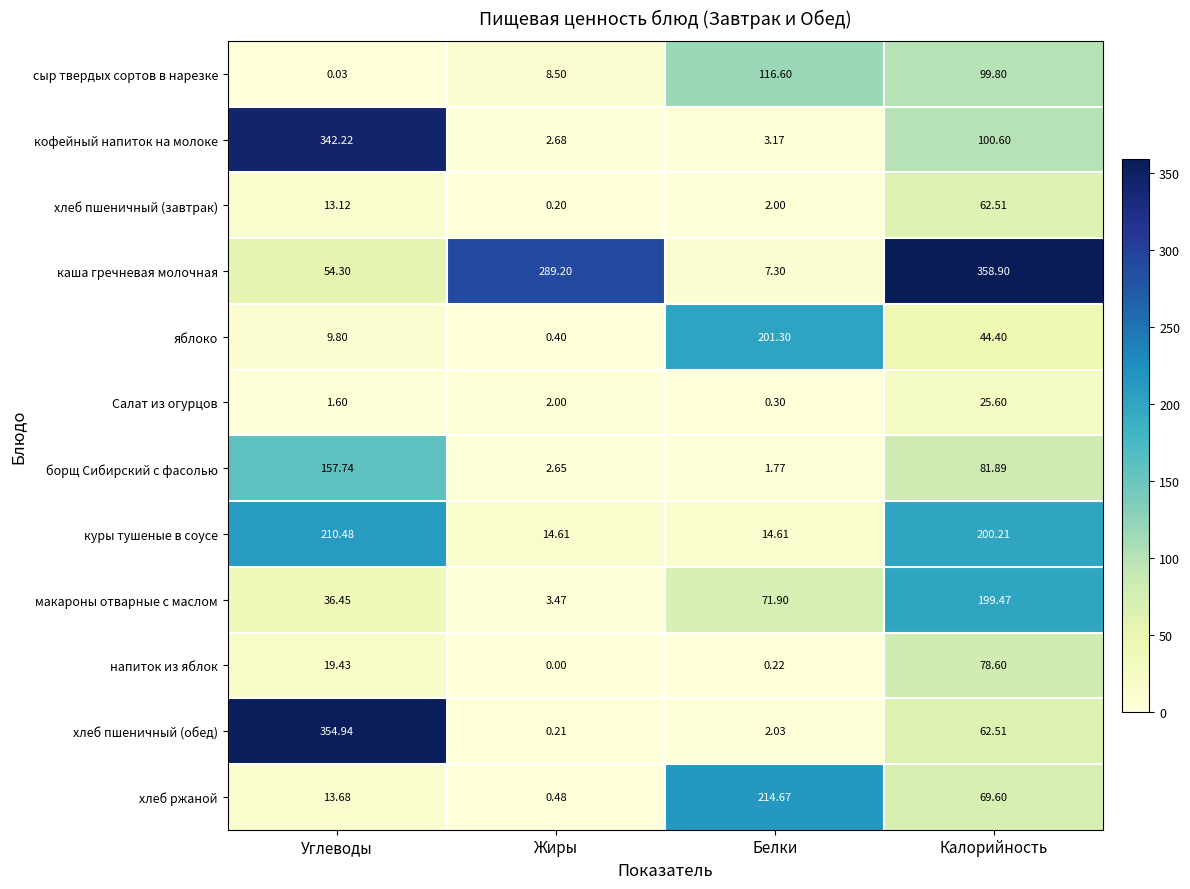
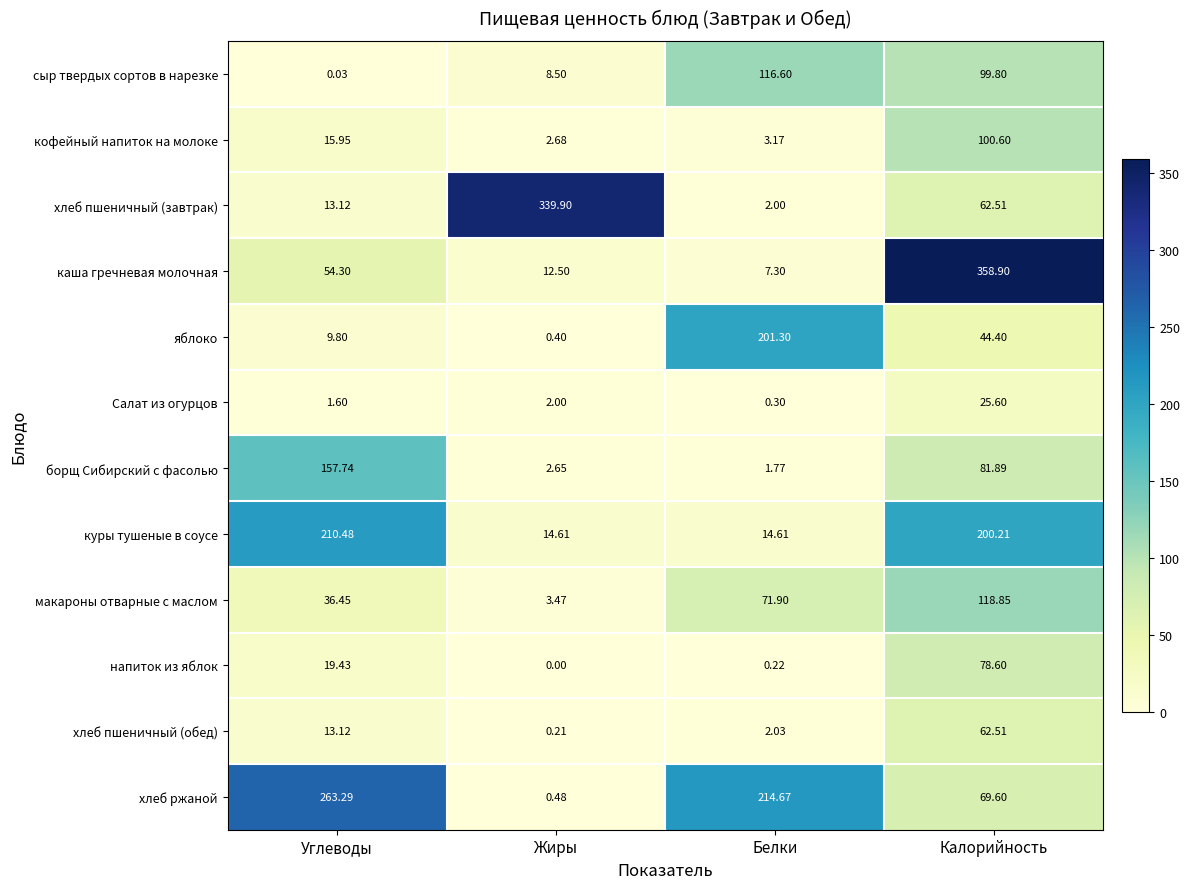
  {
    "сыр твердых сортов в нарезке": {
      "Углеводы": 0.03,
      "Жиры": 8.50,
      "Белки": 116.60,
      "Калорийность": 99.80
    },
    "кофейный напиток на молоке": {
-     "Углеводы": 342.22,
+     "Углеводы": 15.95,
      "Жиры": 2.68,
      "Белки": 3.17,
      "Калорийность": 100.60
    },
    "хлеб пшеничный (завтрак)": {
      "Углеводы": 13.12,
-     "Жиры": 0.20,
+     "Жиры": 339.90,
      "Белки": 2.00,
      "Калорийность": 62.51
    },
    "каша гречневая молочная": {
      "Углеводы": 54.30,
-     "Жиры": 289.20,
+     "Жиры": 12.50,
      "Белки": 7.30,
      "Калорийность": 358.90
    },
    "яблоко": {
      "Углеводы": 9.80,
      "Жиры": 0.40,
      "Белки": 201.30,
      "Калорийность": 44.40
    },
    "Салат из огурцов": {
      "Углеводы": 1.60,
      "Жиры": 2.00,
      "Белки": 0.30,
      "Калорийность": 25.60
    },
    "борщ Сибирский с фасолью": {
      "Углеводы": 157.74,
      "Жиры": 2.65,
      "Белки": 1.77,
      "Калорийность": 81.89
    },
    "куры тушеные в соусе": {
      "Углеводы": 210.48,
      "Жиры": 14.61,
      "Белки": 14.61,
      "Калорийность": 200.21
    },
    "макароны отварные с маслом": {
      "Углеводы": 36.45,
      "Жиры": 3.47,
      "Белки": 71.90,
-     "Калорийность": 199.47
+     "Калорийность": 118.85
    },
    "напиток из яблок": {
      "Углеводы": 19.43,
      "Жиры": 0.00,
      "Белки": 0.22,
      "Калорийность": 78.60
    },
    "хлеб пшеничный (обед)": {
-     "Углеводы": 354.94,
+     "Углеводы": 13.12,
      "Жиры": 0.21,
      "Белки": 2.03,
      "Калорийность": 62.51
    },
    "хлеб ржаной": {
-     "Углеводы": 13.68,
+     "Углеводы": 263.29,
      "Жиры": 0.48,
      "Белки": 214.67,
      "Калорийность": 69.60
    }
  }
